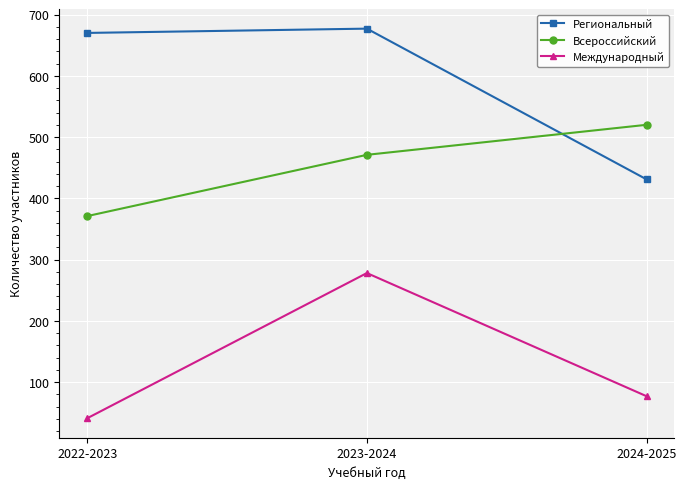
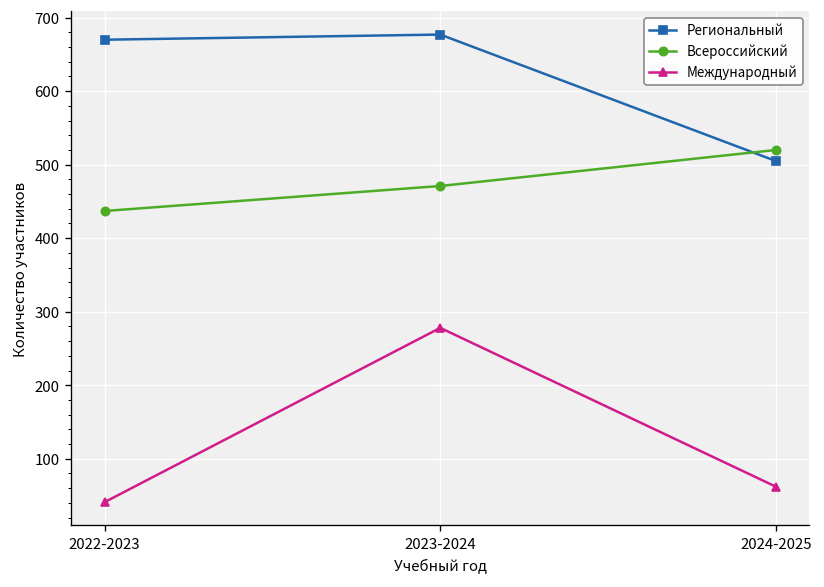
  {
    "Региональный": {
      "2022-2023": 670,
      "2023-2024": 680,
-     "2024-2025": 430
+     "2024-2025": 510
    },
    "Всероссийский": {
-     "2022-2023": 370,
+     "2022-2023": 440,
      "2023-2024": 470,
      "2024-2025": 520
    },
    "Международный": {
      "2022-2023": 40,
      "2023-2024": 280,
-     "2024-2025": 80
+     "2024-2025": 60
    }
  }
